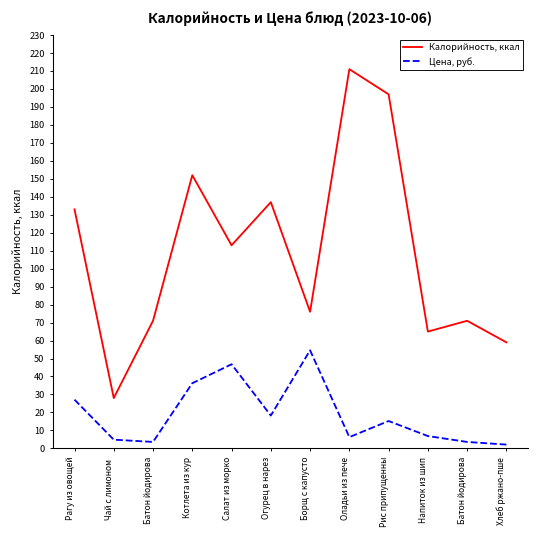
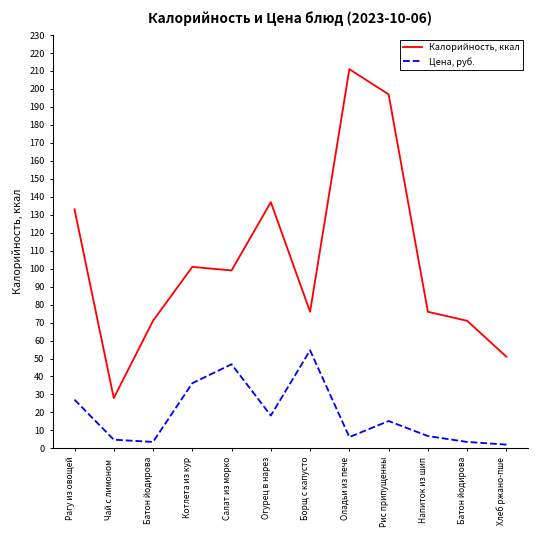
  {
    "Калорийность, ккал": {
      "Рагу из овощей": 133,
      "Чай с лимоном": 28,
-     "Котлета из кур": 152,
-     "Салат из морко": 113,
+     "Котлета из кур": 101,
+     "Салат из морко": 99,
      "Огурец в нарез": 137,
      "Борщ с капусто": 76,
      "Оладьи из пече": 211,
      "Рис припущенны": 197,
-     "Напиток из шип": 65,
-     "Хлеб ржано-пше": 59
+     "Напиток из шип": 76,
+     "Хлеб ржано-пше": 51
    },
    "Цена, руб.": {
      "Рагу из овощей": 27,
      "Чай с лимоном": 5,
      "Котлета из кур": 36,
      "Салат из морко": 47,
      "Огурец в нарез": 18,
      "Борщ с капусто": 55,
      "Оладьи из пече": 6,
      "Рис припущенны": 15,
      "Напиток из шип": 7,
      "Хлеб ржано-пше": 2
    }
  }
